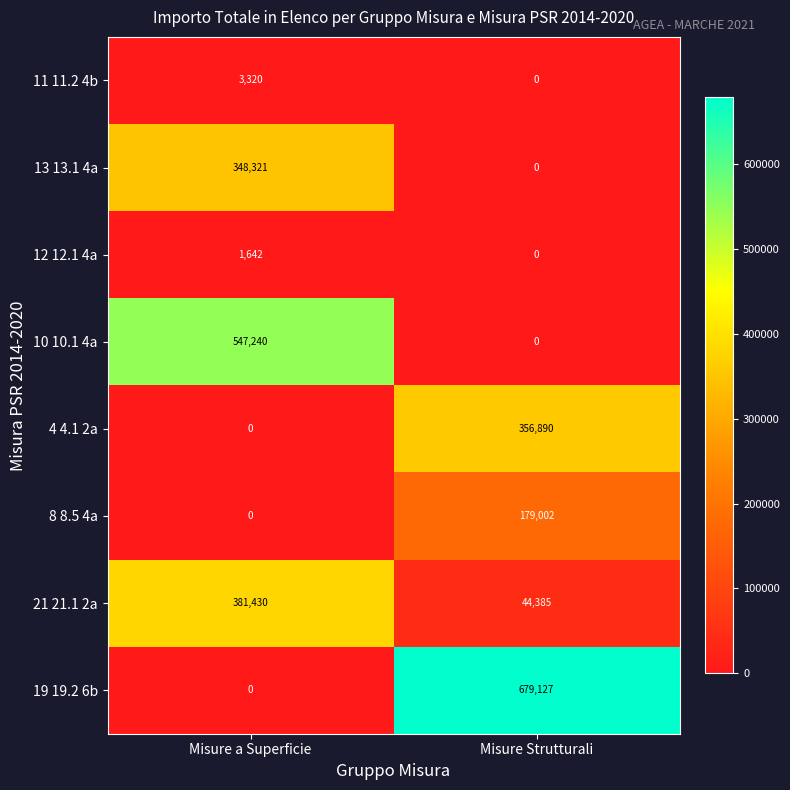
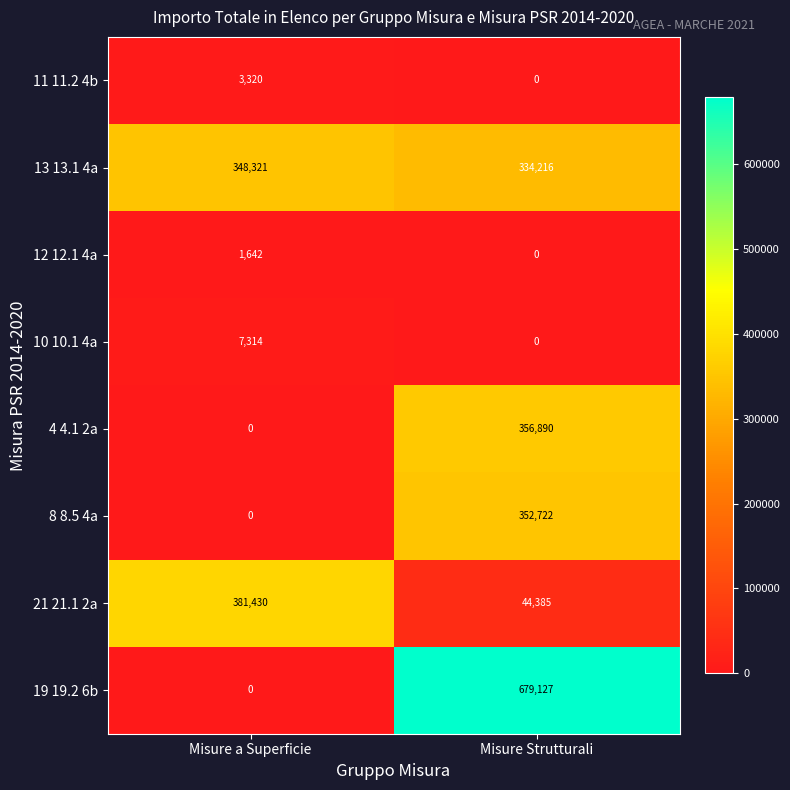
  {
    "11 11.2 4b": {
      "Misure a Superficie": "3,320",
      "Misure Strutturali": "0"
    },
    "13 13.1 4a": {
      "Misure a Superficie": "348,321",
-     "Misure Strutturali": "0"
+     "Misure Strutturali": "334,216"
    },
    "12 12.1 4a": {
      "Misure a Superficie": "1,642",
      "Misure Strutturali": "0"
    },
    "10 10.1 4a": {
-     "Misure a Superficie": "547,240",
+     "Misure a Superficie": "7,314",
      "Misure Strutturali": "0"
    },
    "4 4.1 2a": {
      "Misure a Superficie": "0",
      "Misure Strutturali": "356,890"
    },
    "8 8.5 4a": {
      "Misure a Superficie": "0",
-     "Misure Strutturali": "179,002"
+     "Misure Strutturali": "352,722"
    },
    "21 21.1 2a": {
      "Misure a Superficie": "381,430",
      "Misure Strutturali": "44,385"
    },
    "19 19.2 6b": {
      "Misure a Superficie": "0",
      "Misure Strutturali": "679,127"
    }
  }
